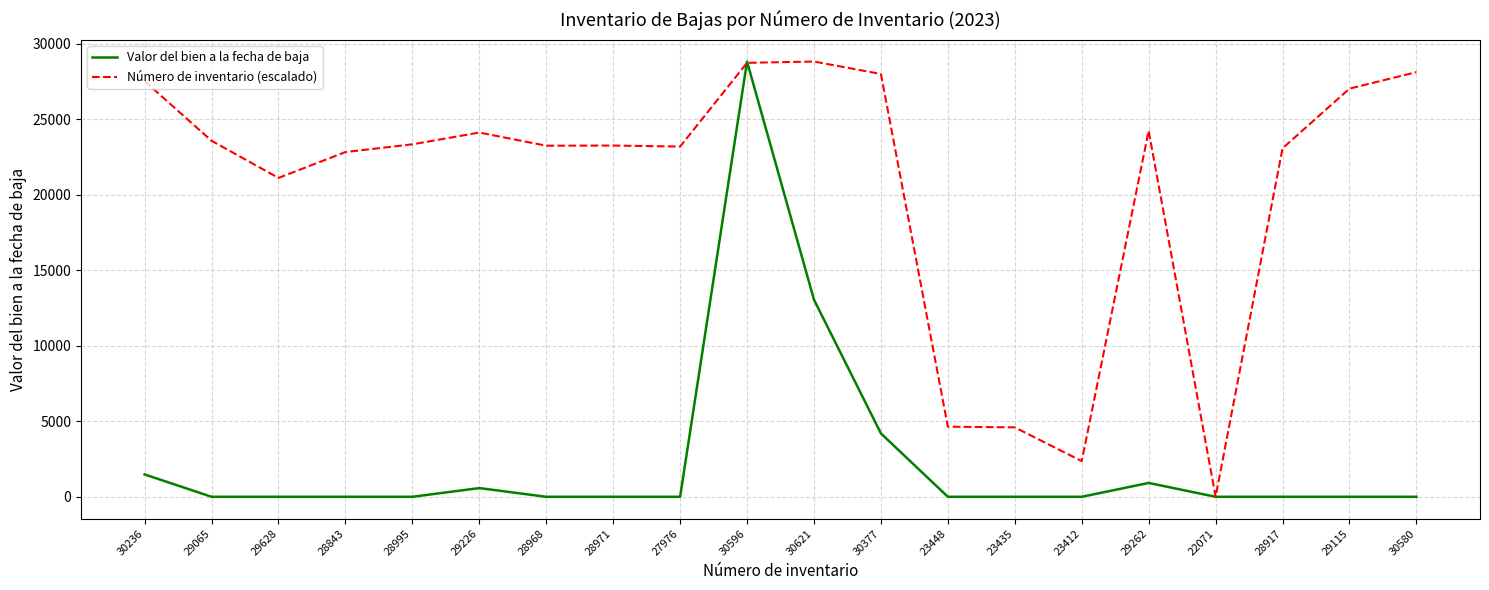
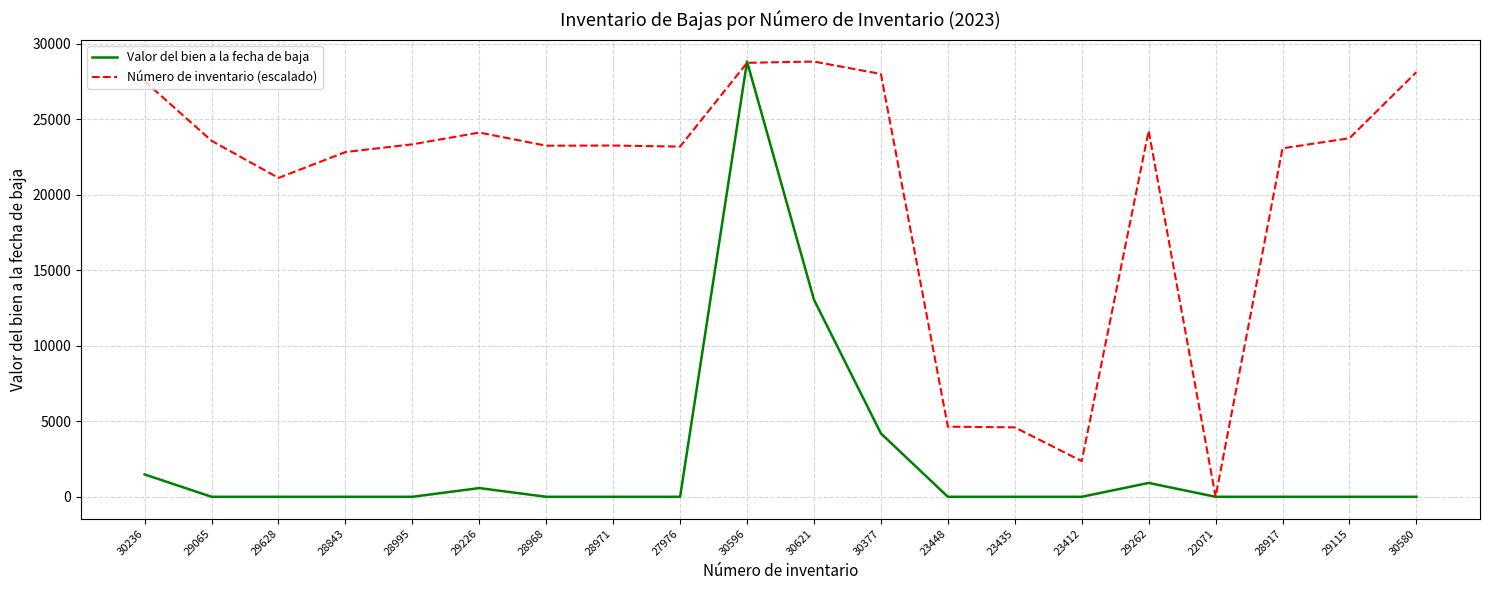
  {
    "Valor del bien a la fecha de baja": {
      "30236": 1500,
      "29065": 0,
      "29628": 0,
      "28843": 0,
      "28995": 0,
      "29226": 600,
      "28968": 0,
      "28971": 0,
      "27976": 0,
      "30621": 13100,
      "30377": 4200,
      "23448": 0,
      "23435": 0,
      "23412": 0,
      "29262": 900,
      "28917": 0,
      "29115": 0,
      "30580": 0
    },
    "Número de inventario (escalado)": {
      "29065": 23600,
      "29628": 21100,
      "28843": 22800,
      "28995": 23300,
      "29226": 24100,
      "28968": 23300,
      "28971": 23300,
      "27976": 23200,
      "30621": 28800,
      "30377": 28000,
      "23448": 4600,
      "23435": 4600,
      "23412": 2400,
      "29262": 24200,
      "28917": 23100,
-     "29115": 27000,
+     "29115": 23800,
      "30580": 28100
    }
  }
